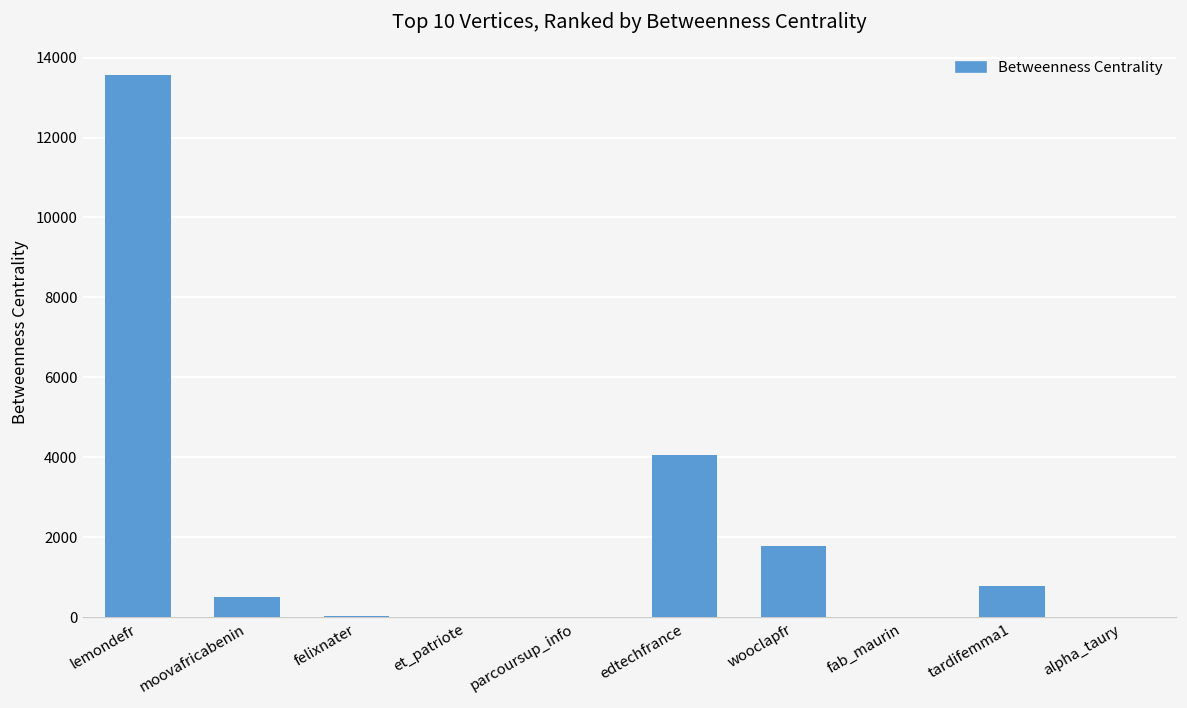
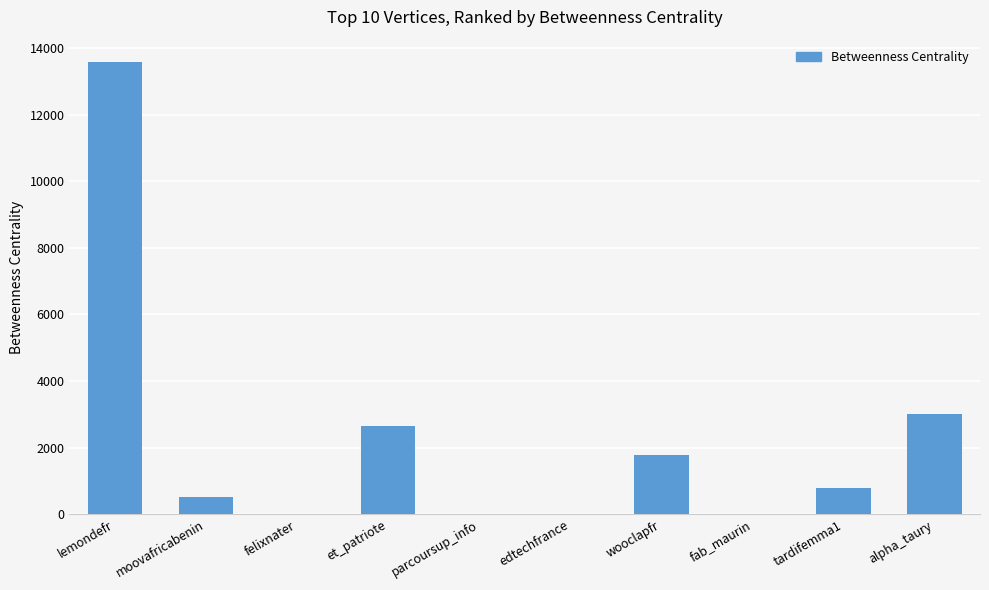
  {
    "lemondefr": 13600,
    "moovafricabenin": 500,
-   "et_patriote": 0,
-   "edtechfrance": 4100,
+   "et_patriote": 2700,
+   "edtechfrance": 0,
    "wooclapfr": 1800,
    "tardifemma1": 800,
-   "alpha_taury": 0
+   "alpha_taury": 3000
  }
